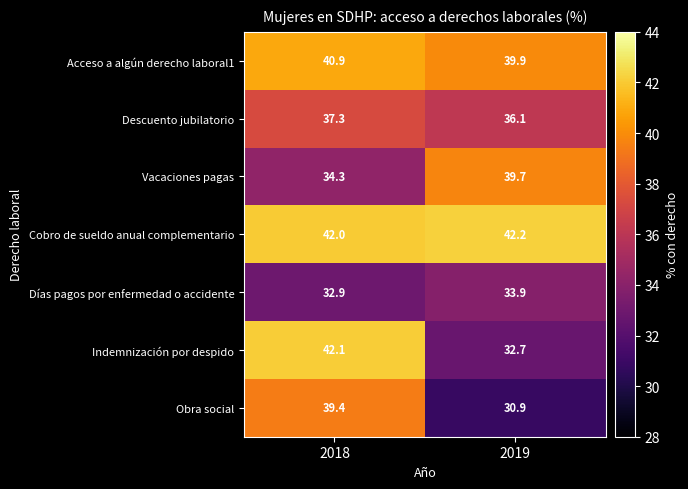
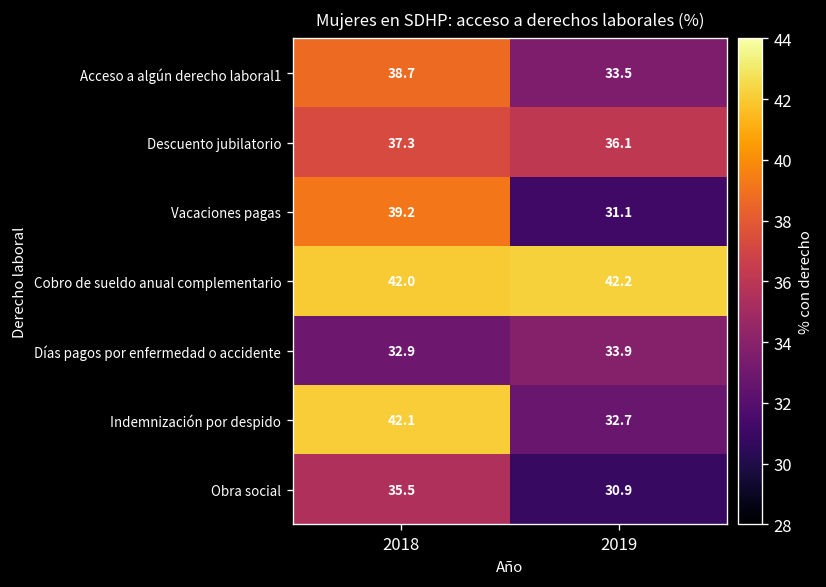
  {
    "Acceso a algún derecho laboral1": {
-     "2018": 40.9,
-     "2019": 39.9
+     "2018": 38.7,
+     "2019": 33.5
    },
    "Descuento jubilatorio": {
      "2018": 37.3,
      "2019": 36.1
    },
    "Vacaciones pagas": {
-     "2018": 34.3,
-     "2019": 39.7
+     "2018": 39.2,
+     "2019": 31.1
    },
    "Cobro de sueldo anual complementario": {
      "2018": 42.0,
      "2019": 42.2
    },
    "Días pagos por enfermedad o accidente": {
      "2018": 32.9,
      "2019": 33.9
    },
    "Indemnización por despido": {
      "2018": 42.1,
      "2019": 32.7
    },
    "Obra social": {
-     "2018": 39.4,
+     "2018": 35.5,
      "2019": 30.9
    }
  }
